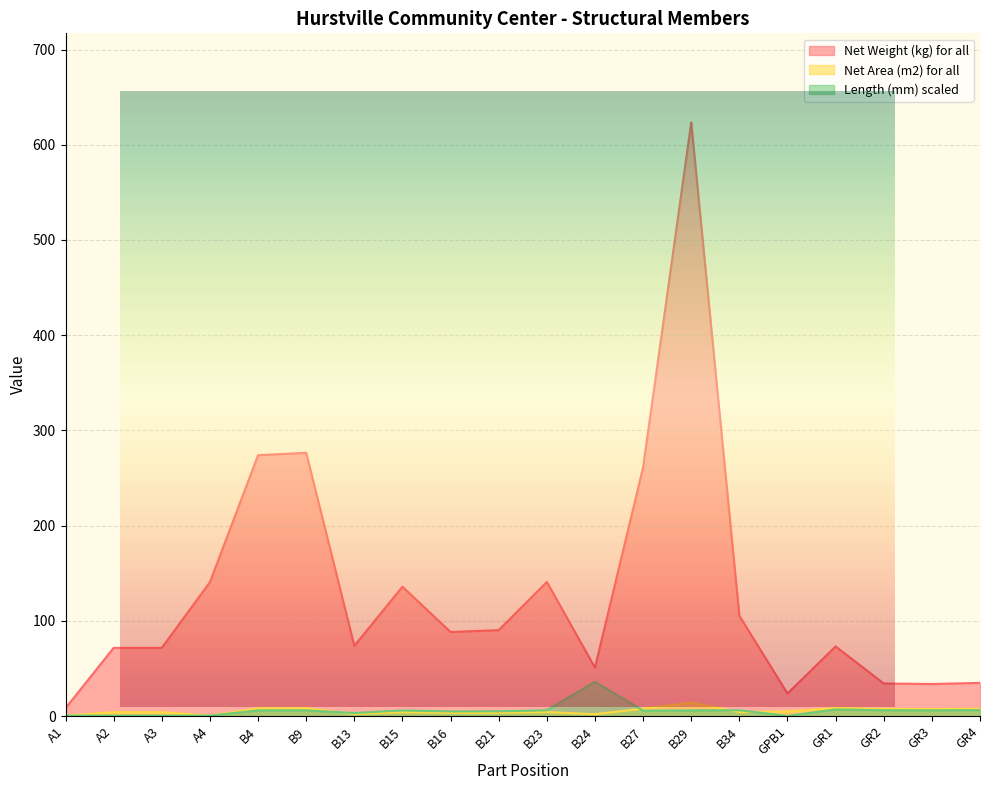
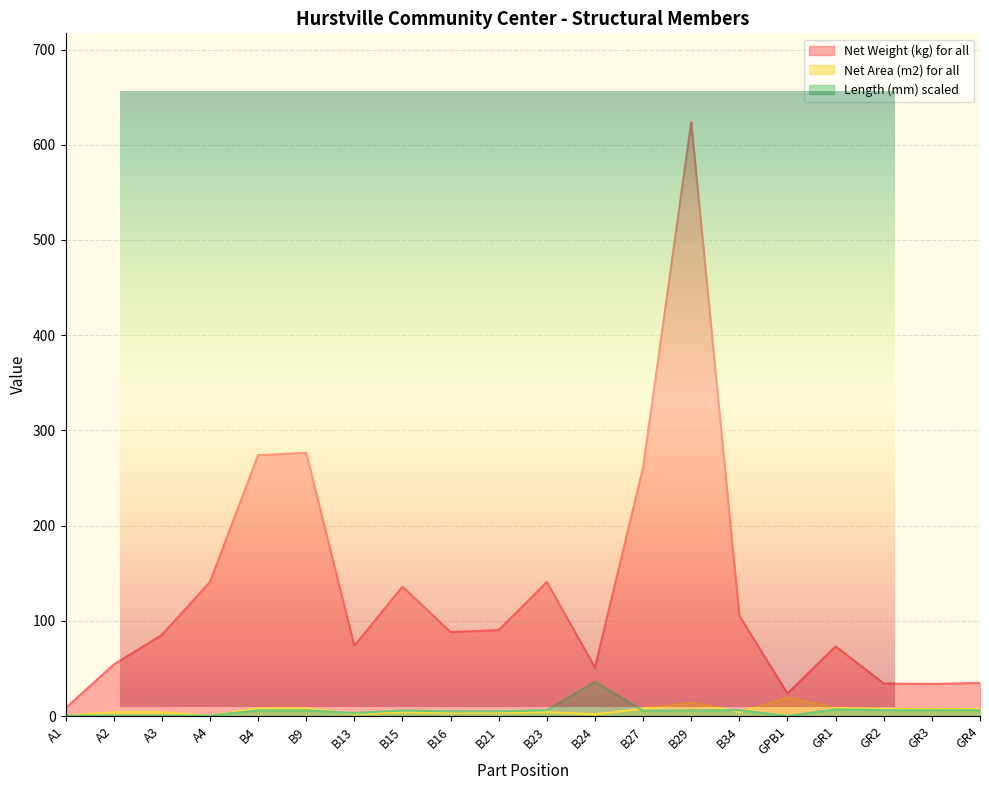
  {
    "Hurstville Community Center - Structural Members": {
      "Net Weight (kg) for all": {
        "A1": 10,
-       "A2": 70,
-       "A3": 70,
+       "A2": 50,
+       "A3": 90,
        "A4": 140,
        "B4": 270,
        "B9": 280,
        "B13": 70,
        "B15": 140,
        "B16": 90,
        "B21": 90,
        "B23": 140,
        "B24": 50,
        "B27": 260,
        "B29": 620,
        "B34": 110,
        "GPB1": 20,
        "GR1": 70,
        "GR2": 30,
        "GR3": 30,
        "GR4": 30
      },
      "Net Area (m2) for all": {
        "A2": 0,
        "A3": 0,
        "B24": 0,
        "B29": 10,
-       "GPB1": 0
+       "GPB1": 20
      },
      "Length (mm) scaled": {
        "A2": 0,
        "A3": 0,
        "B24": 40,
        "B29": 10,
        "GPB1": 0
      }
    }
  }
